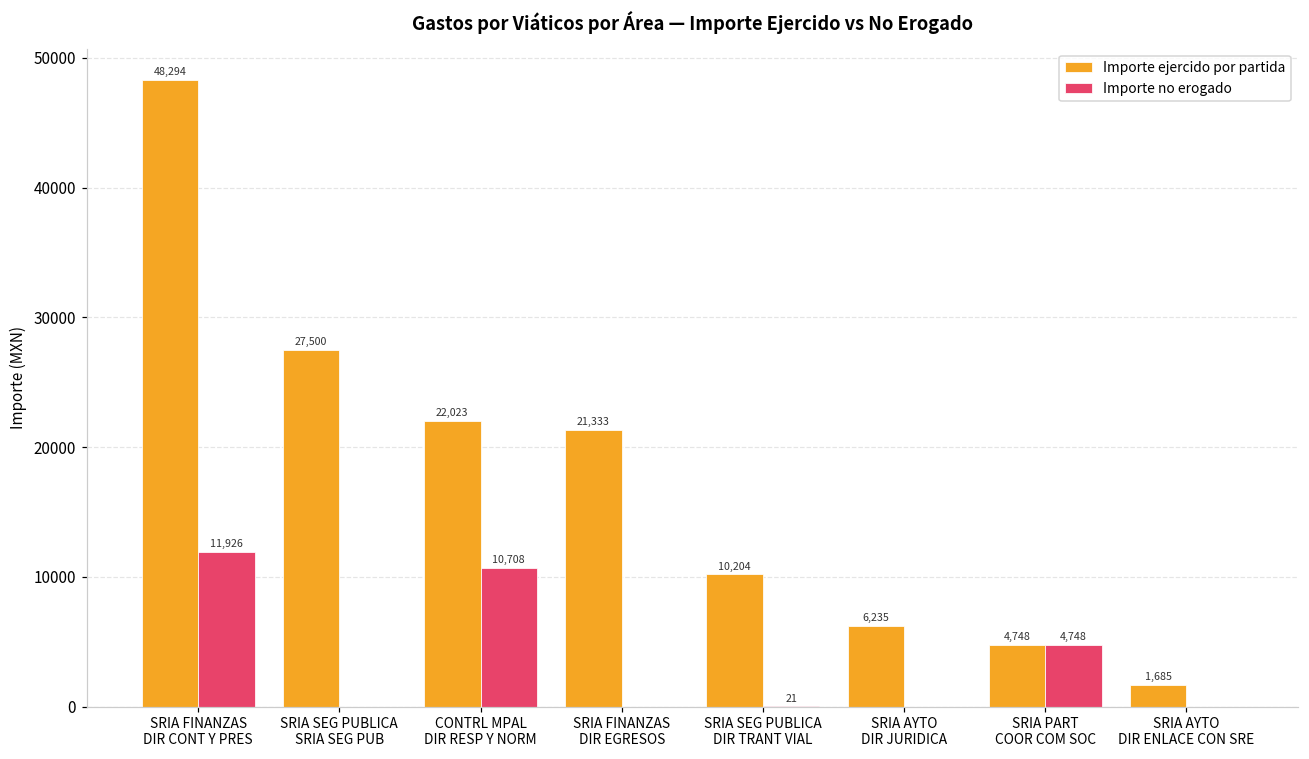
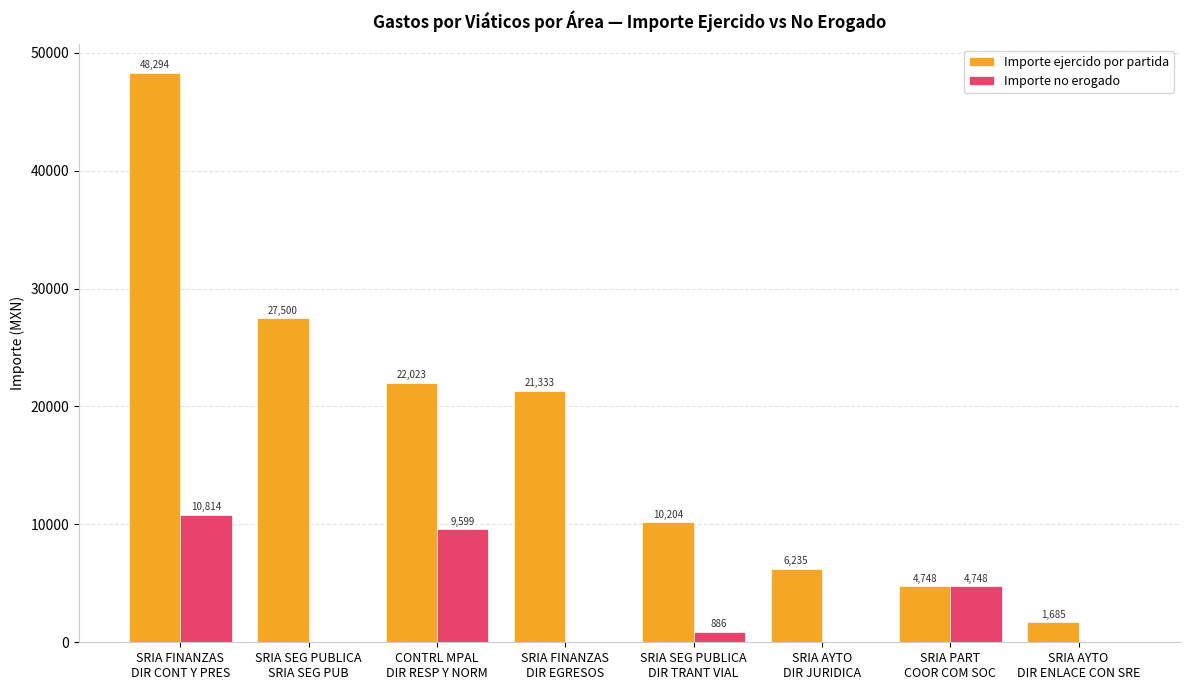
  {
    "Importe ejercido por partida": {
      "SRIA FINANZAS DIR CONT Y PRES": "48,294",
      "SRIA SEG PUBLICA SRIA SEG PUB": "27,500",
      "CONTRL MPAL DIR RESP Y NORM": "22,023",
      "SRIA FINANZAS DIR EGRESOS": "21,333",
      "SRIA SEG PUBLICA DIR TRANT VIAL": "10,204",
      "SRIA AYTO DIR JURIDICA": "6,235",
      "SRIA PART COOR COM SOC": "4,748",
      "SRIA AYTO DIR ENLACE CON SRE": "1,685"
    },
    "Importe no erogado": {
-     "SRIA FINANZAS DIR CONT Y PRES": "11,926",
-     "CONTRL MPAL DIR RESP Y NORM": "10,708",
-     "SRIA SEG PUBLICA DIR TRANT VIAL": "21",
+     "SRIA FINANZAS DIR CONT Y PRES": "10,814",
+     "CONTRL MPAL DIR RESP Y NORM": "9,599",
+     "SRIA SEG PUBLICA DIR TRANT VIAL": "886",
      "SRIA PART COOR COM SOC": "4,748"
    }
  }
